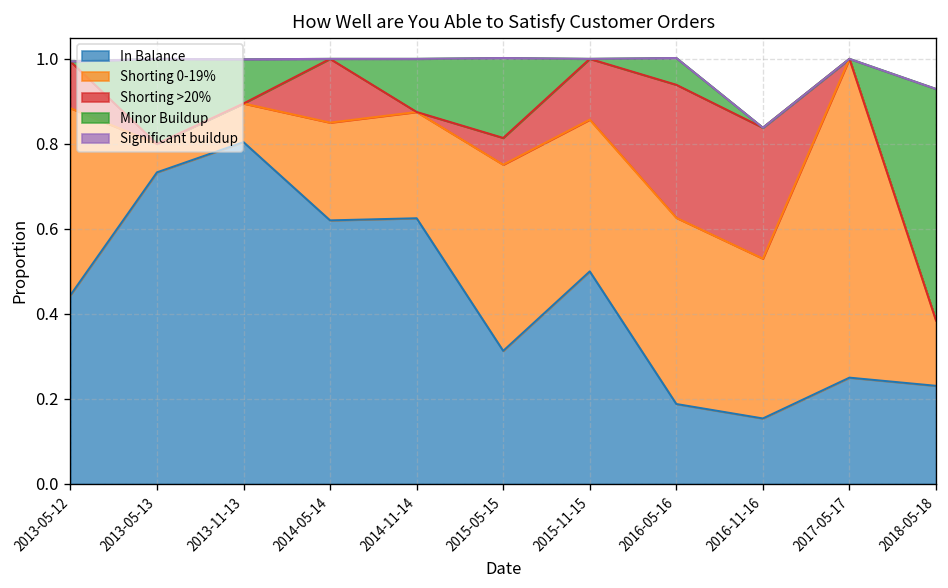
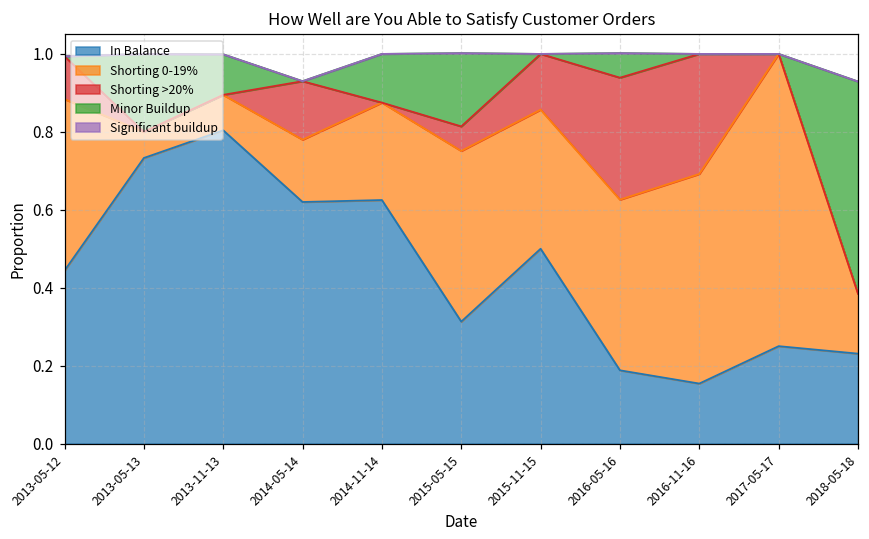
  {
    "In Balance": {
      "2013-05-12": 0.44,
      "2013-05-13": 0.73,
      "2013-11-13": 0.80,
      "2014-05-14": 0.62,
      "2014-11-14": 0.63,
      "2015-05-15": 0.31,
      "2015-11-15": 0.50,
      "2016-05-16": 0.19,
      "2016-11-16": 0.15,
      "2017-05-17": 0.25,
      "2018-05-18": 0.23
    },
    "Shorting 0-19%": {
      "2013-05-12": 0.44,
-     "2014-05-14": 0.23,
+     "2014-05-14": 0.16,
      "2015-05-15": 0.44,
      "2015-11-15": 0.36,
      "2016-05-16": 0.44,
-     "2016-11-16": 0.38
+     "2016-11-16": 0.54
    },
    "Shorting >20%": {
      "2015-05-15": 0.06,
      "2016-05-16": 0.31
    }
  }
